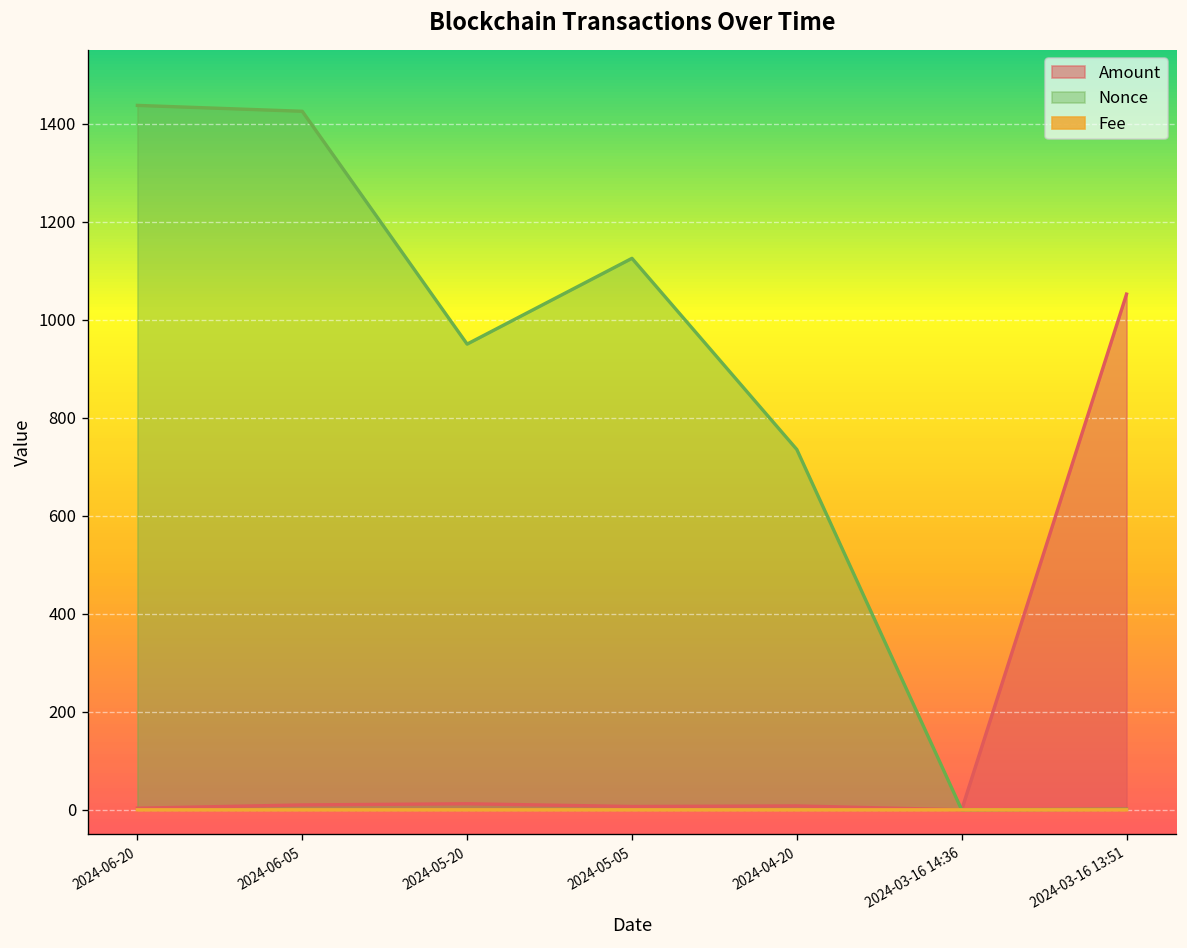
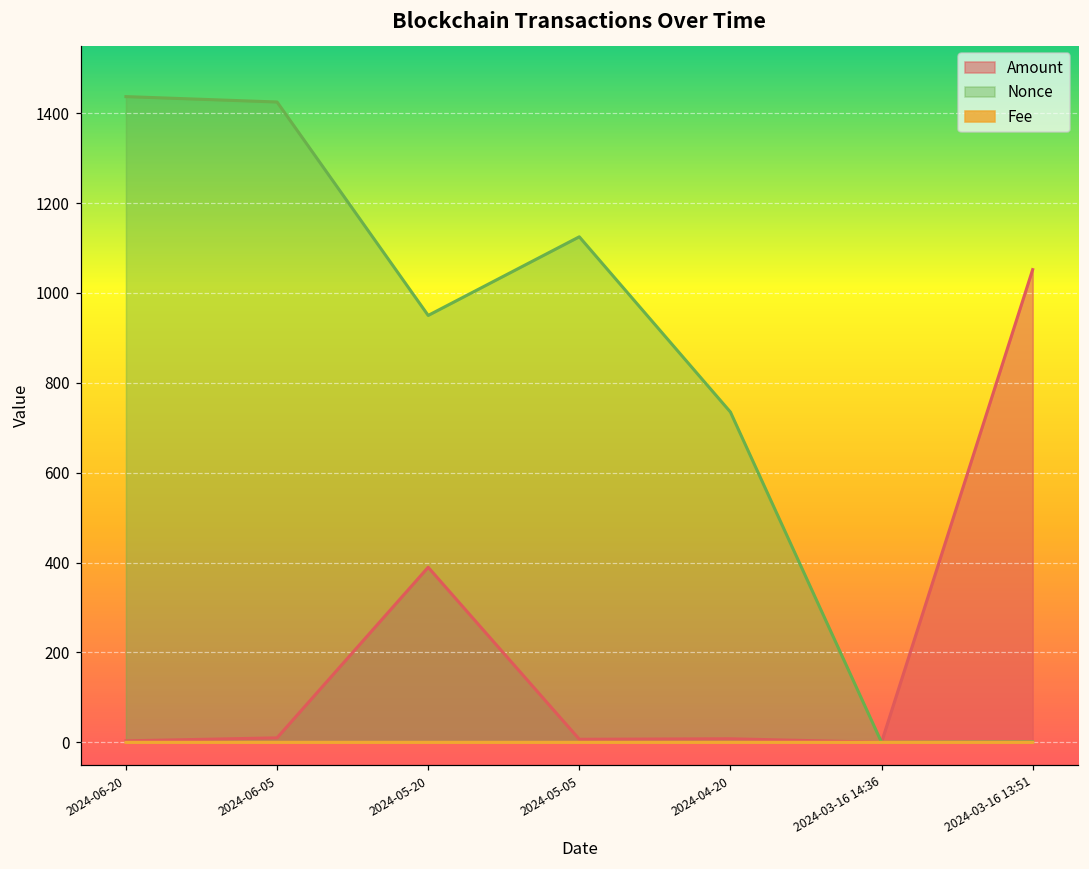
  {
    "Amount": {
      "2024-06-05": 10,
-     "2024-05-20": 10,
+     "2024-05-20": 390,
      "2024-05-05": 10,
      "2024-04-20": 10,
      "2024-03-16 13:51": 1050
    },
    "Nonce": {
      "2024-06-20": 1440,
      "2024-06-05": 1430,
      "2024-05-20": 950,
      "2024-05-05": 1130,
      "2024-04-20": 740
    },
    "Fee": {
      "2024-06-05": 0,
      "2024-05-20": 0,
      "2024-05-05": 0,
      "2024-04-20": 0
    }
  }
